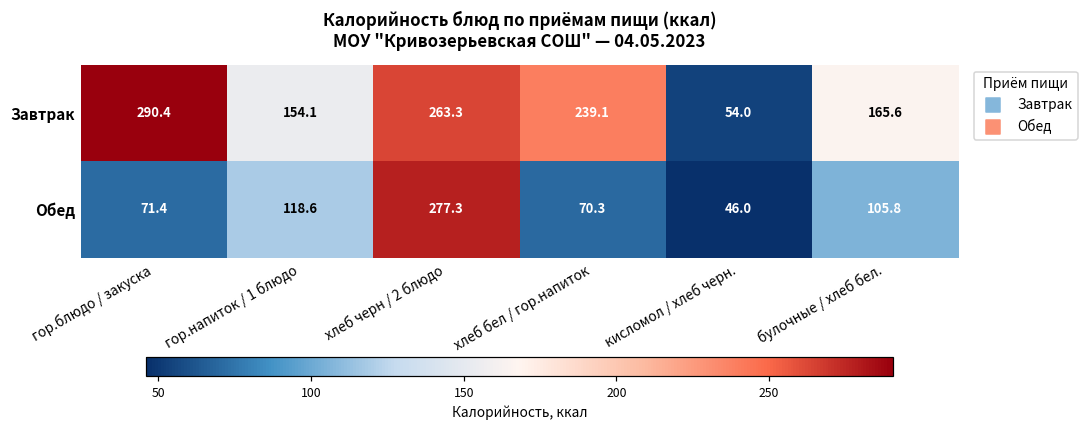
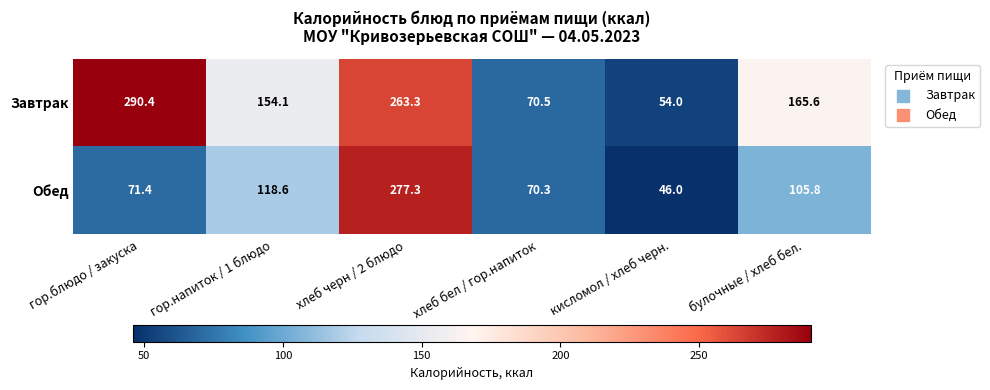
  {
    "Завтрак": {
      "гор.блюдо / закуска": 290.4,
      "гор.напиток / 1 блюдо": 154.1,
      "хлеб черн / 2 блюдо": 263.3,
-     "хлеб бел / гор.напиток": 239.1,
+     "хлеб бел / гор.напиток": 70.5,
      "кисломол / хлеб черн.": 54.0,
      "булочные / хлеб бел.": 165.6
    },
    "Обед": {
      "гор.блюдо / закуска": 71.4,
      "гор.напиток / 1 блюдо": 118.6,
      "хлеб черн / 2 блюдо": 277.3,
      "хлеб бел / гор.напиток": 70.3,
      "кисломол / хлеб черн.": 46.0,
      "булочные / хлеб бел.": 105.8
    }
  }
